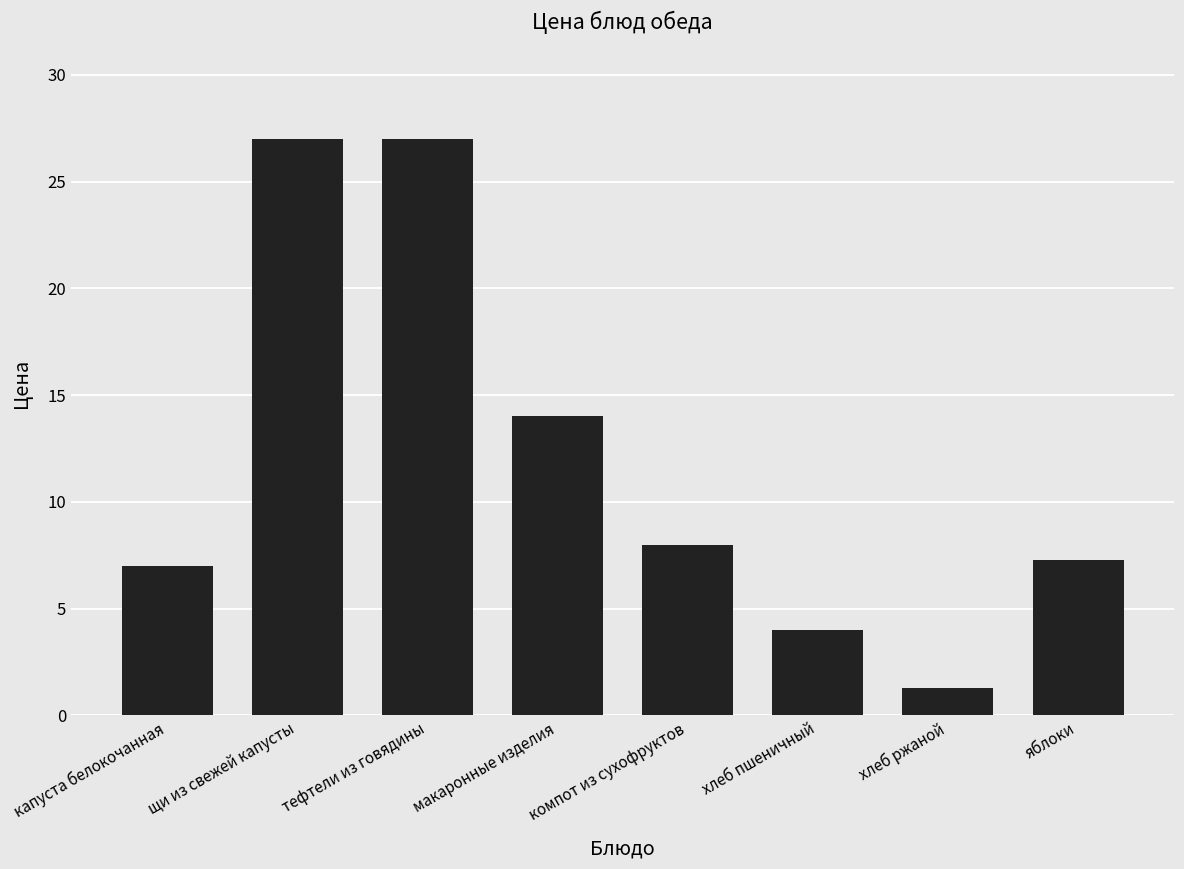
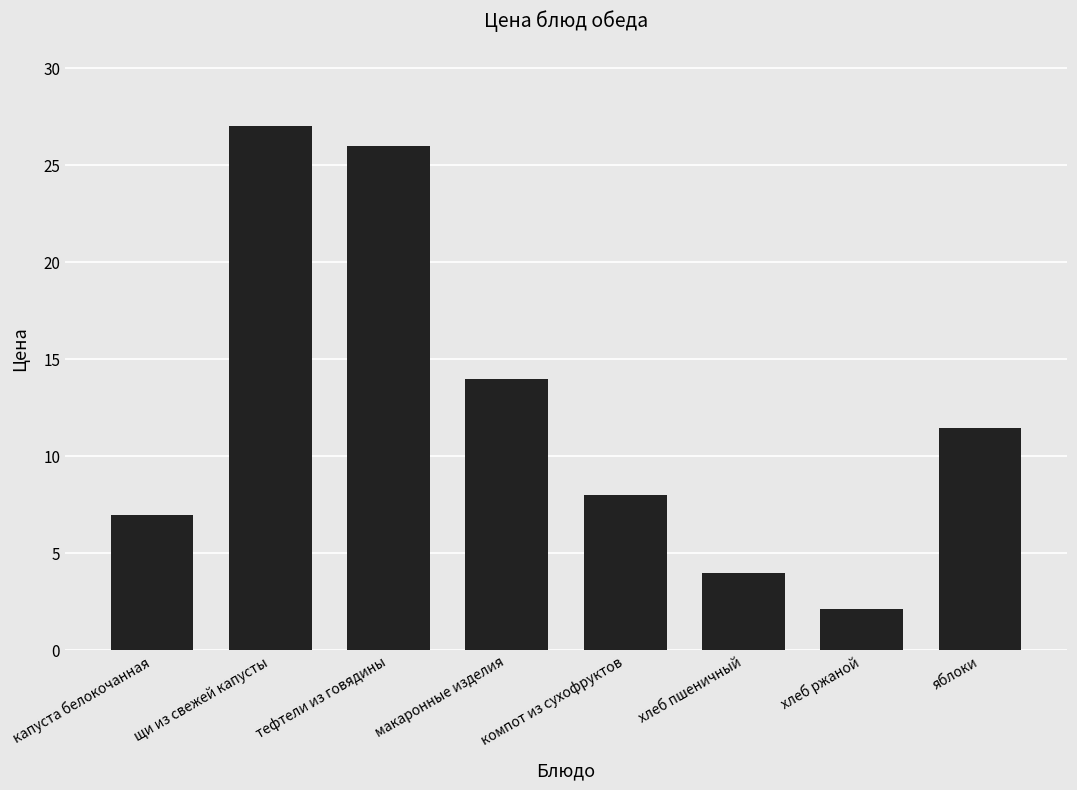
  {
    "капуста белокочанная": 7.0,
    "щи из свежей капусты": 27.0,
-   "тефтели из говядины": 27,
+   "тефтели из говядины": 26,
    "макаронные изделия": 14.0,
    "компот из сухофруктов": 8.0,
    "хлеб пшеничный": 4.0,
-   "хлеб ржаной": 1.3,
-   "яблоки": 7.3
+   "хлеб ржаной": 2.2,
+   "яблоки": 11.5
  }
